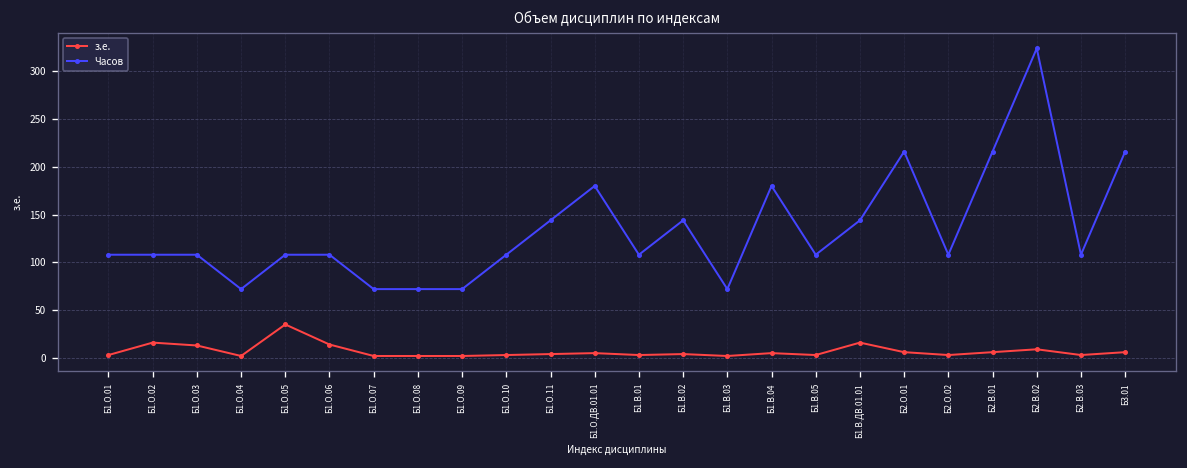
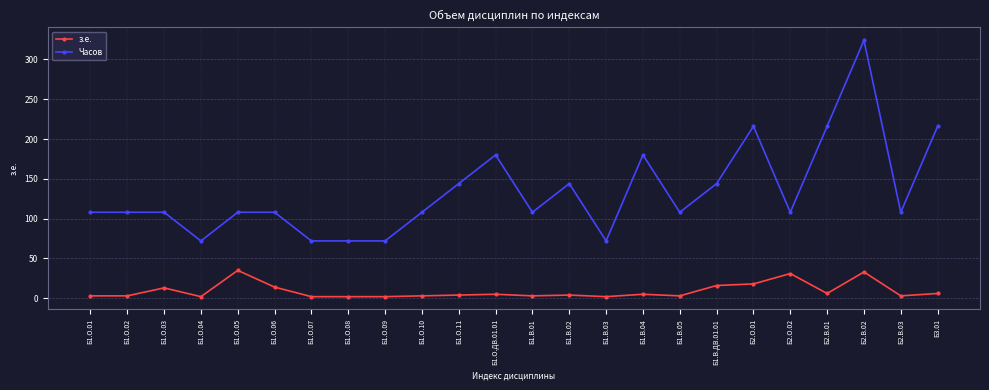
  {
    "з.е.": {
      "Б1.О.01": 0,
-     "Б1.О.02": 20,
+     "Б1.О.02": 0,
      "Б1.О.03": 10,
      "Б1.О.04": 0,
      "Б1.О.05": 40,
      "Б1.О.06": 10,
      "Б1.О.07": 0,
      "Б1.О.08": 0,
      "Б1.О.09": 0,
      "Б1.О.10": 0,
      "Б1.О.11": 0,
      "Б1.О.ДВ.01.01": 10,
      "Б1.В.01": 0,
      "Б1.В.02": 0,
      "Б1.В.03": 0,
      "Б1.В.04": 10,
      "Б1.В.05": 0,
      "Б1.В.ДВ.01.01": 20,
-     "Б2.О.01": 10,
-     "Б2.О.02": 0,
+     "Б2.О.01": 20,
+     "Б2.О.02": 30,
      "Б2.В.01": 10,
-     "Б2.В.02": 10,
+     "Б2.В.02": 30,
      "Б2.В.03": 0,
      "Б3.01": 10
    },
    "Часов": {
      "Б1.О.01": 110,
      "Б1.О.02": 110,
      "Б1.О.03": 110,
      "Б1.О.04": 70,
      "Б1.О.05": 110,
      "Б1.О.06": 110,
      "Б1.О.07": 70,
      "Б1.О.08": 70,
      "Б1.О.09": 70,
      "Б1.О.10": 110,
      "Б1.О.11": 140,
      "Б1.О.ДВ.01.01": 180,
      "Б1.В.01": 110,
      "Б1.В.02": 140,
      "Б1.В.03": 70,
      "Б1.В.04": 180,
      "Б1.В.05": 110,
      "Б1.В.ДВ.01.01": 140,
      "Б2.О.01": 220,
      "Б2.О.02": 110,
      "Б2.В.01": 220,
      "Б2.В.02": 320,
      "Б2.В.03": 110,
      "Б3.01": 220
    }
  }
